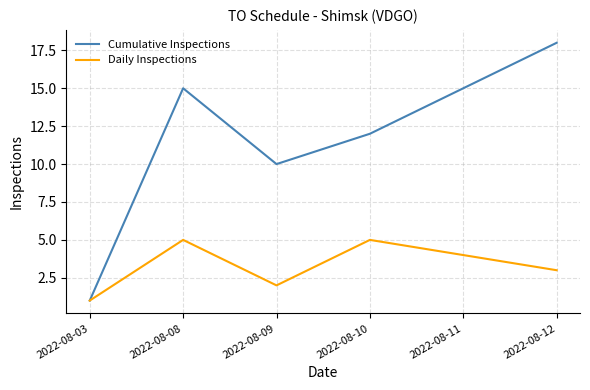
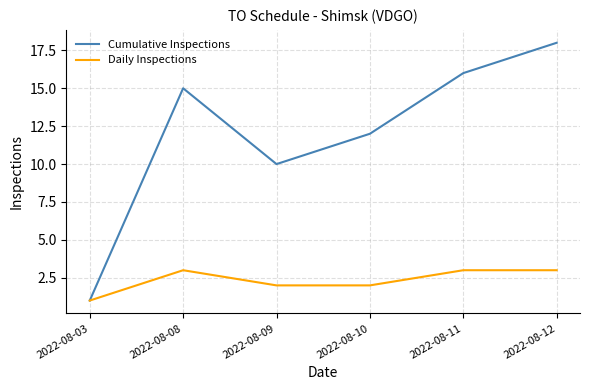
  {
    "Cumulative Inspections": {
      "2022-08-08": 15,
      "2022-08-09": 10,
      "2022-08-10": 12,
-     "2022-08-11": 15,
+     "2022-08-11": 16,
      "2022-08-12": 18
    },
    "Daily Inspections": {
-     "2022-08-08": 5,
+     "2022-08-08": 3,
      "2022-08-09": 2,
-     "2022-08-10": 5,
-     "2022-08-11": 4,
+     "2022-08-10": 2,
+     "2022-08-11": 3,
      "2022-08-12": 3
    }
  }
